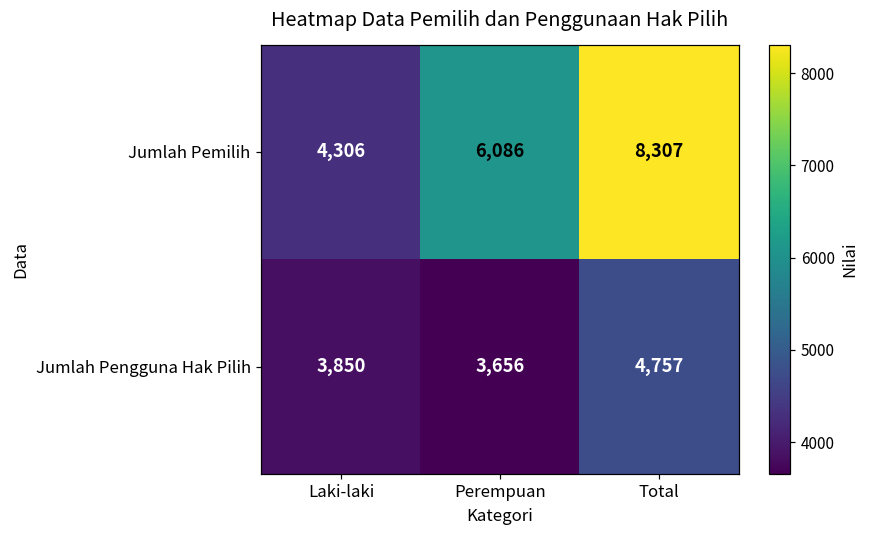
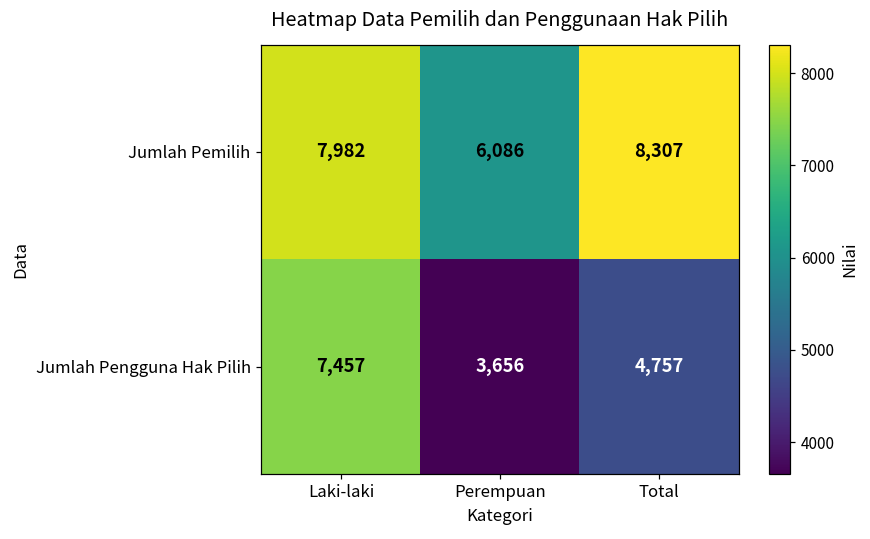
  {
    "Jumlah Pemilih": {
-     "Laki-laki": "4,306",
+     "Laki-laki": "7,982",
      "Perempuan": "6,086",
      "Total": "8,307"
    },
    "Jumlah Pengguna Hak Pilih": {
-     "Laki-laki": "3,850",
+     "Laki-laki": "7,457",
      "Perempuan": "3,656",
      "Total": "4,757"
    }
  }
